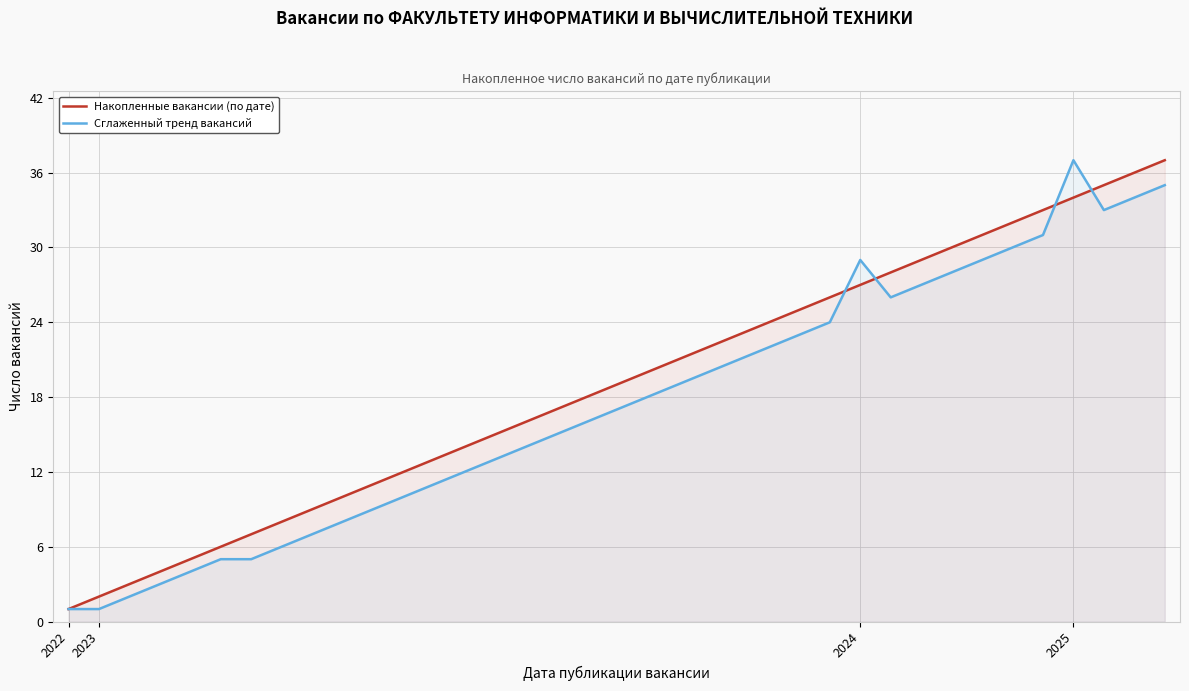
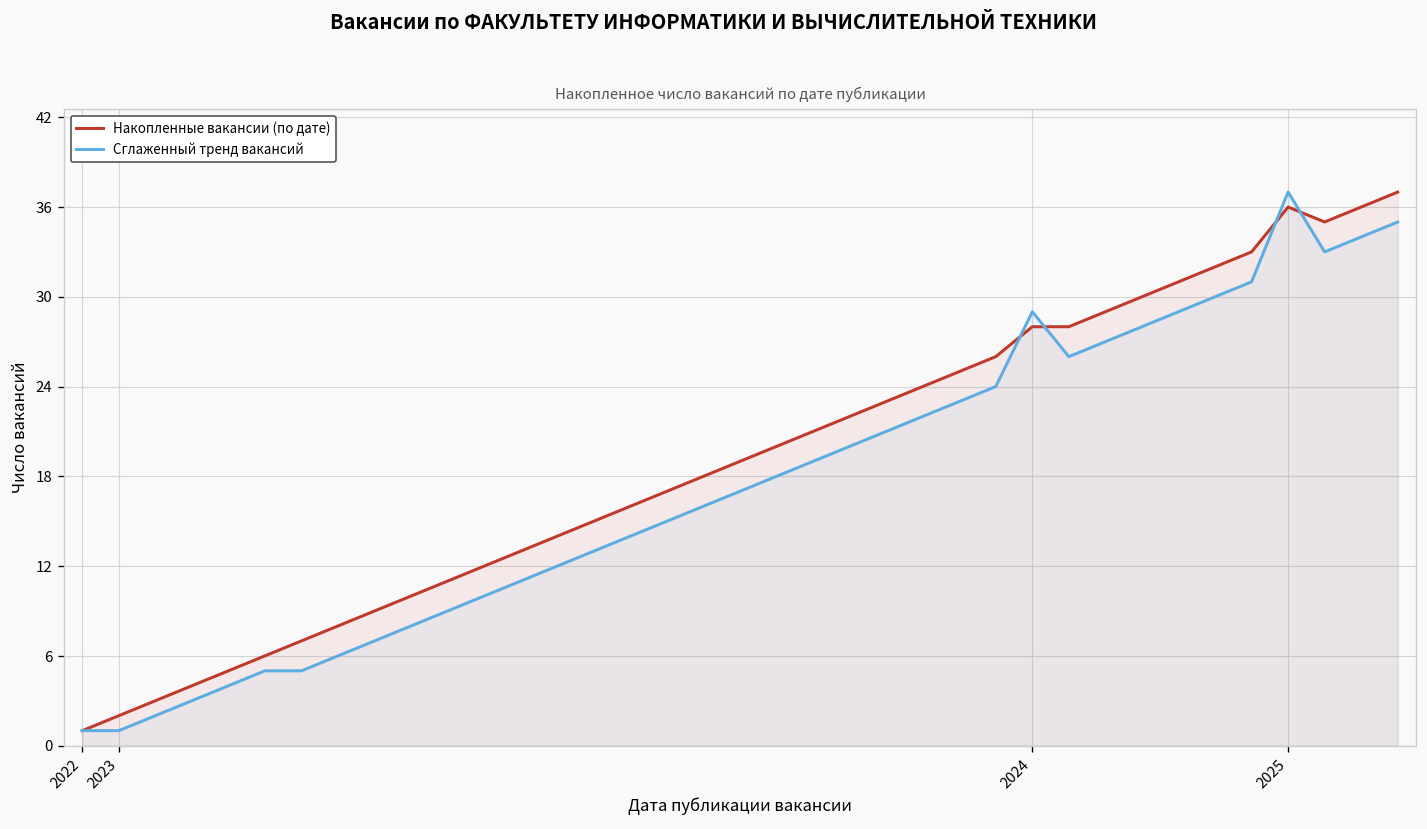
  {
    "Накопленные вакансии (по дате)": {
      "2023": 2,
-     "2024": 27,
-     "2025": 34
+     "2024": 28,
+     "2025": 36
    },
    "Сглаженный тренд вакансий": {
      "2023": 1,
      "2024": 29,
      "2025": 37
    }
  }
